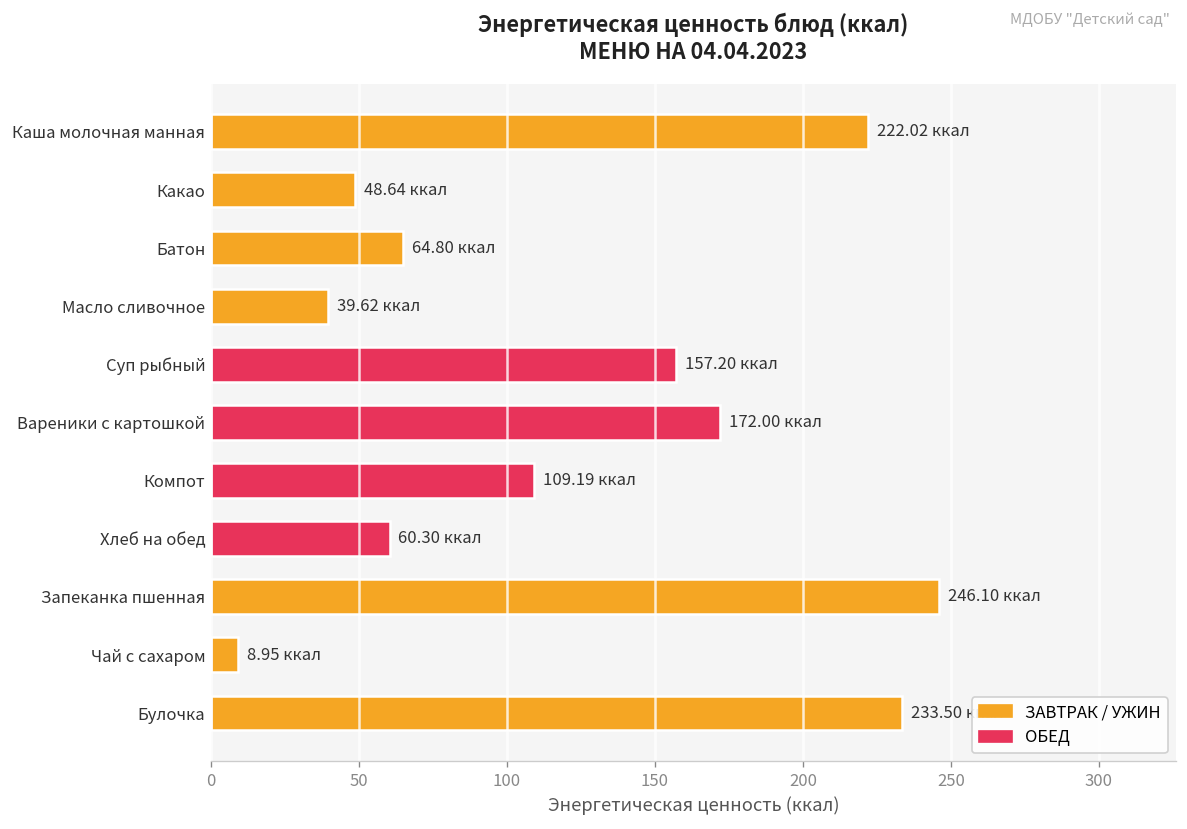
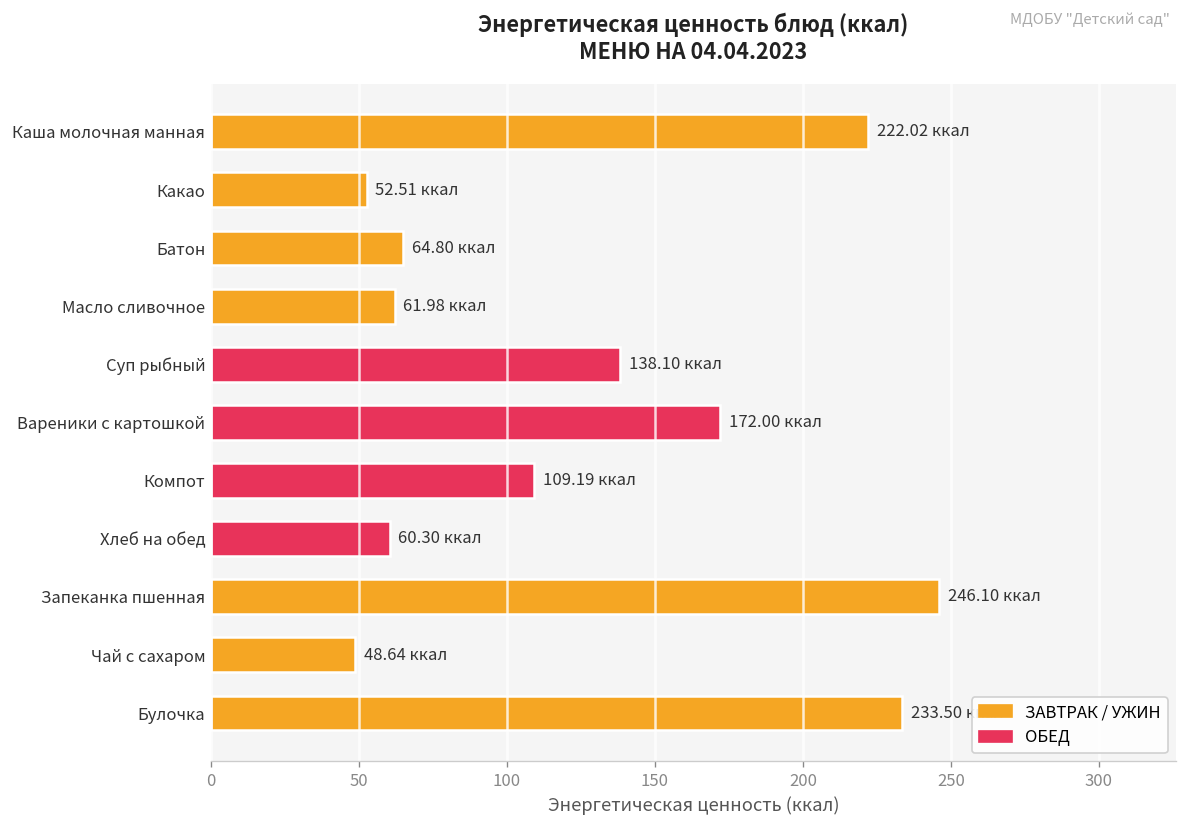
  {
    "Каша молочная манная": 222.02,
-   "Какао": 48.64,
+   "Какао": 52.51,
    "Батон": 64.80,
-   "Масло сливочное": 39.62,
-   "Суп рыбный": 157.20,
+   "Масло сливочное": 61.98,
+   "Суп рыбный": 138.10,
    "Вареники с картошкой": 172.00,
    "Компот": 109.19,
    "Хлеб на обед": 60.30,
    "Запеканка пшенная": 246.10,
-   "Чай с сахаром": 8.95
+   "Чай с сахаром": 48.64
  }
